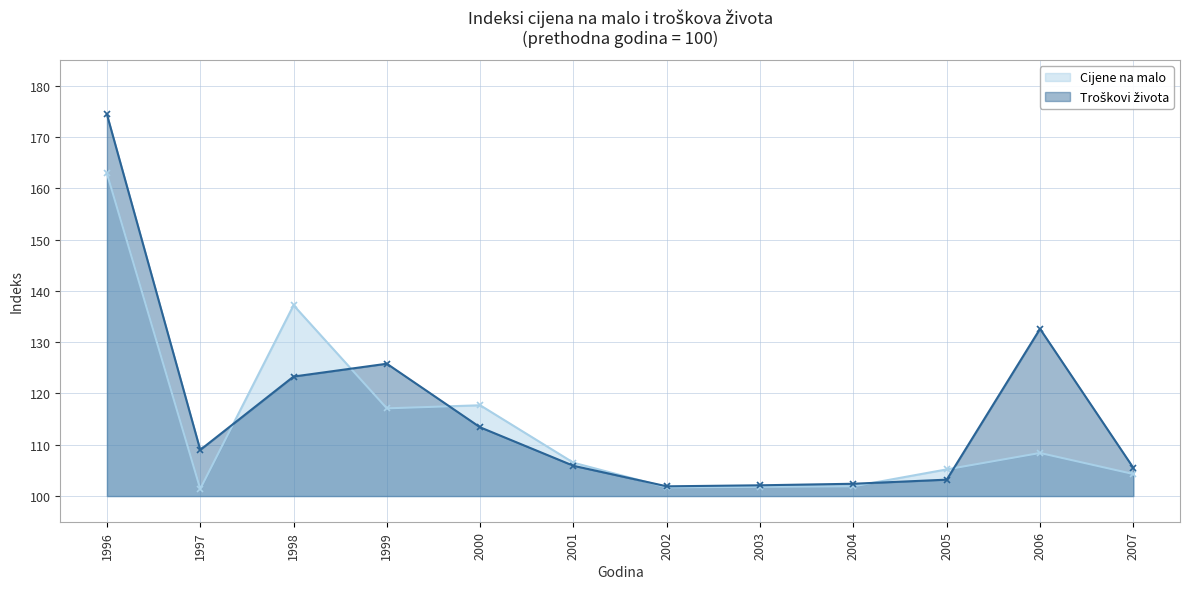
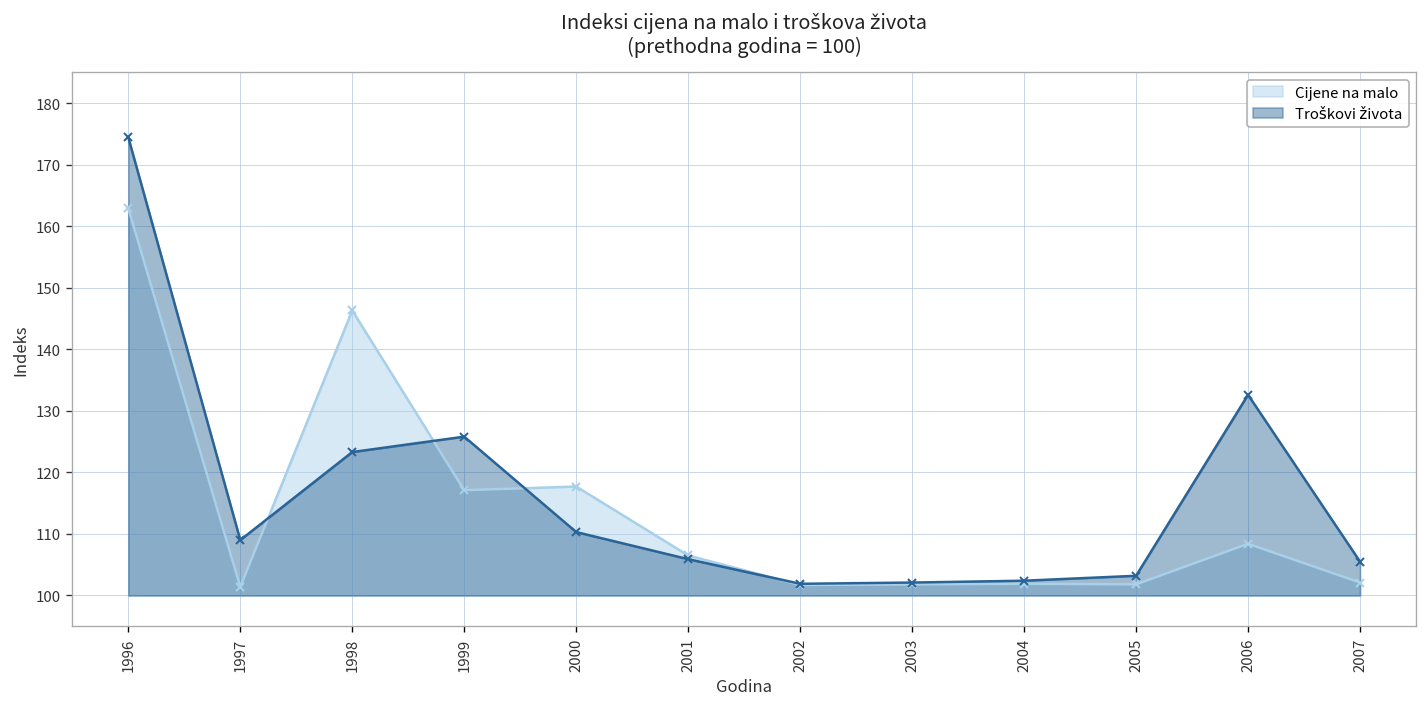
  {
    "Cijene na malo": {
      "1996": 163,
      "1997": 101,
-     "1998": 137,
+     "1998": 146,
      "1999": 117,
      "2000": 118,
      "2001": 107,
-     "2005": 105,
+     "2005": 102,
      "2006": 108,
-     "2007": 104
+     "2007": 102
    },
    "Troškovi života": {
      "1996": 174,
      "1997": 109,
      "1998": 123,
      "1999": 126,
-     "2000": 113,
+     "2000": 110,
      "2001": 106,
      "2005": 103,
      "2006": 133,
      "2007": 106
    }
  }
